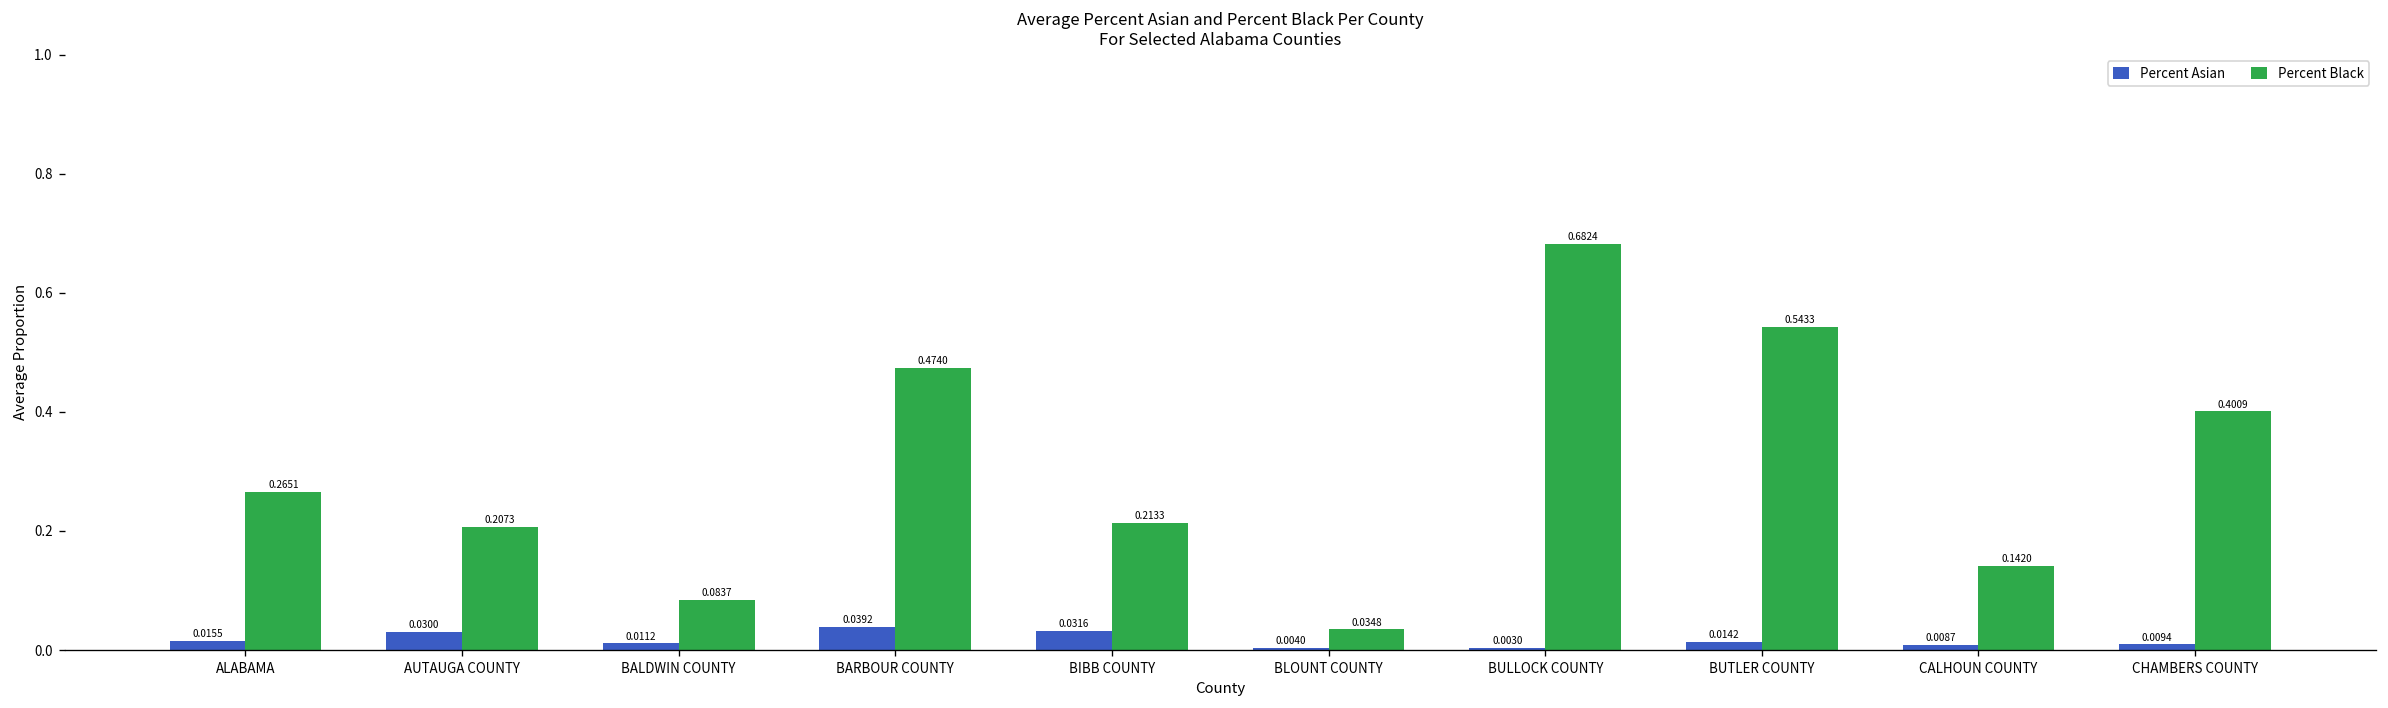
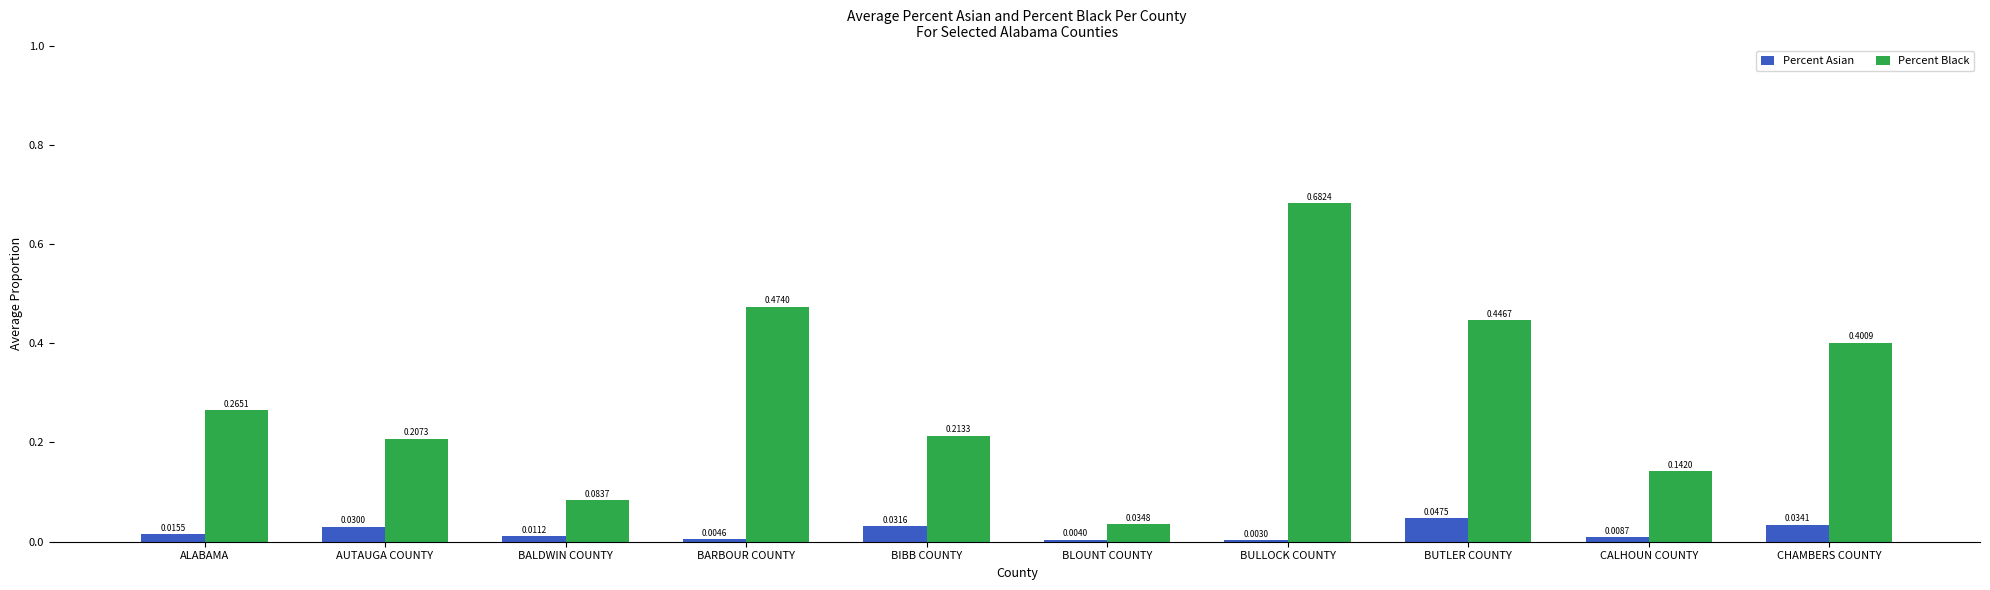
  {
    "Percent Asian": {
      "ALABAMA": 0.0155,
      "AUTAUGA COUNTY": 0.0300,
      "BALDWIN COUNTY": 0.0112,
-     "BARBOUR COUNTY": 0.0392,
+     "BARBOUR COUNTY": 0.0046,
      "BIBB COUNTY": 0.0316,
      "BLOUNT COUNTY": 0.0040,
      "BULLOCK COUNTY": 0.0030,
-     "BUTLER COUNTY": 0.0142,
+     "BUTLER COUNTY": 0.0475,
      "CALHOUN COUNTY": 0.0087,
-     "CHAMBERS COUNTY": 0.0094
+     "CHAMBERS COUNTY": 0.0341
    },
    "Percent Black": {
      "ALABAMA": 0.2651,
      "AUTAUGA COUNTY": 0.2073,
      "BALDWIN COUNTY": 0.0837,
      "BARBOUR COUNTY": 0.4740,
      "BIBB COUNTY": 0.2133,
      "BLOUNT COUNTY": 0.0348,
      "BULLOCK COUNTY": 0.6824,
-     "BUTLER COUNTY": 0.5433,
+     "BUTLER COUNTY": 0.4467,
      "CALHOUN COUNTY": 0.1420,
      "CHAMBERS COUNTY": 0.4009
    }
  }
